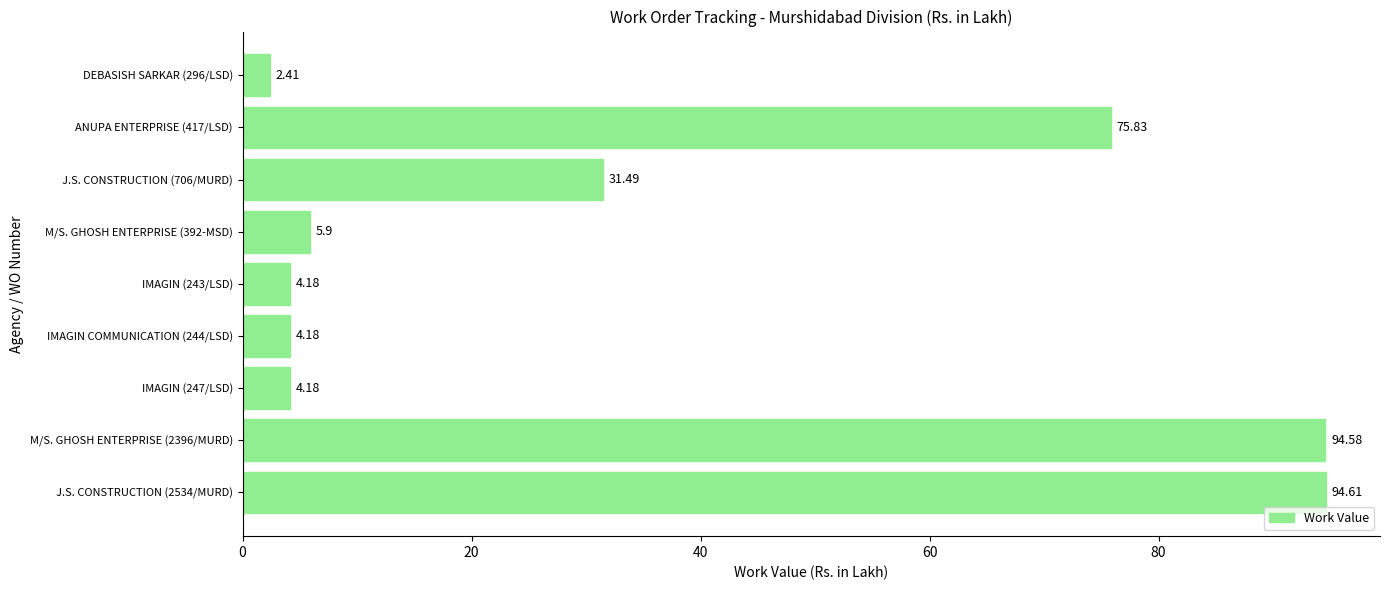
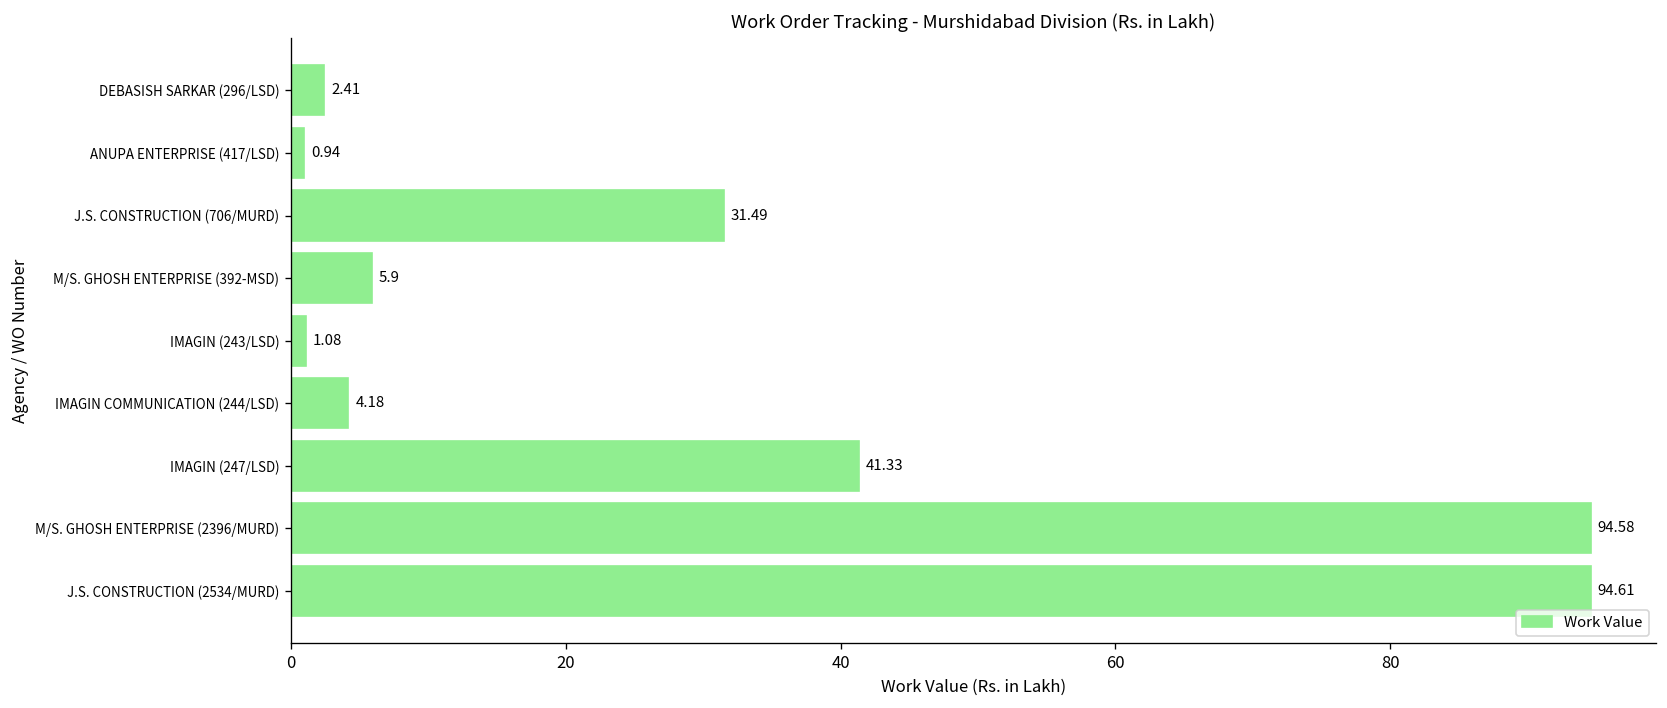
  {
    "DEBASISH SARKAR (296/LSD)": 2.41,
-   "ANUPA ENTERPRISE (417/LSD)": 75.83,
+   "ANUPA ENTERPRISE (417/LSD)": 0.94,
    "J.S. CONSTRUCTION (706/MURD)": 31.49,
    "M/S. GHOSH ENTERPRISE (392-MSD)": 5.9,
-   "IMAGIN (243/LSD)": 4.18,
+   "IMAGIN (243/LSD)": 1.08,
    "IMAGIN COMMUNICATION (244/LSD)": 4.18,
-   "IMAGIN (247/LSD)": 4.18,
+   "IMAGIN (247/LSD)": 41.33,
    "M/S. GHOSH ENTERPRISE (2396/MURD)": 94.58,
    "J.S. CONSTRUCTION (2534/MURD)": 94.61
  }
